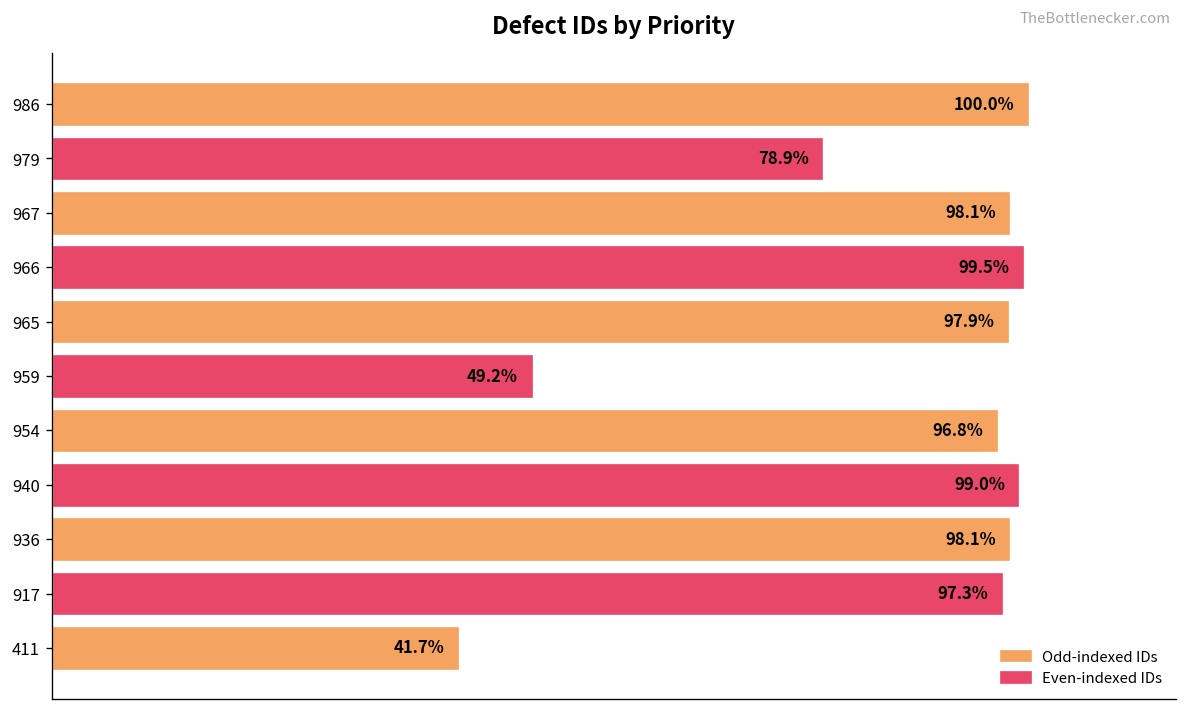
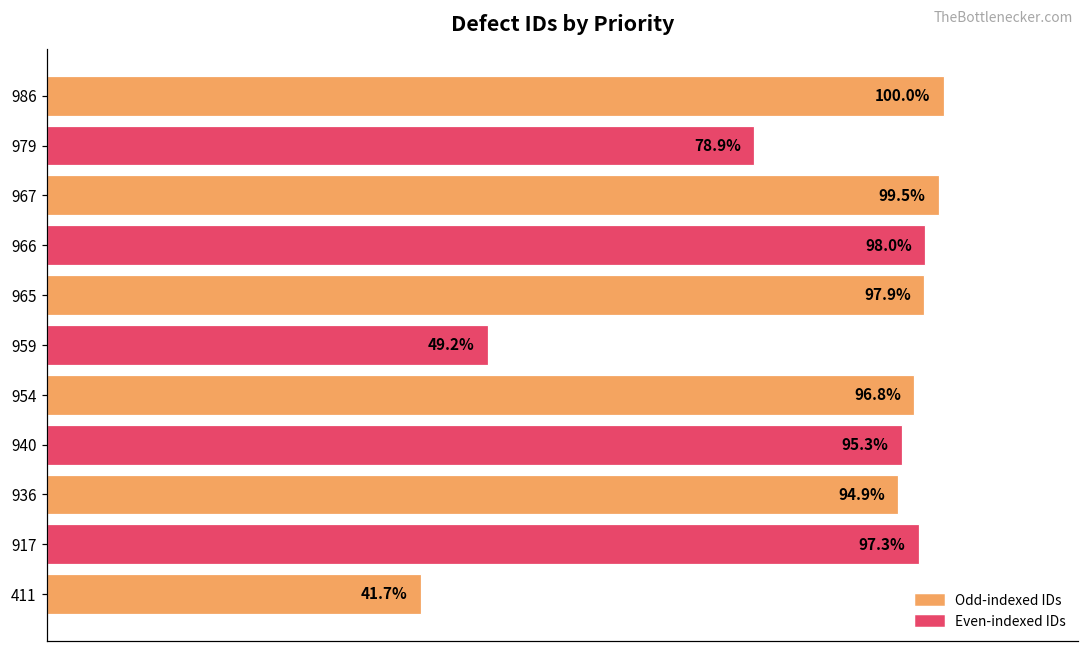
  {
    "986": "100.0%",
    "979": "78.9%",
-   "967": "98.1%",
-   "966": "99.5%",
+   "967": "99.5%",
+   "966": "98.0%",
    "965": "97.9%",
    "959": "49.2%",
    "954": "96.8%",
-   "940": "99.0%",
-   "936": "98.1%",
+   "940": "95.3%",
+   "936": "94.9%",
    "917": "97.3%",
    "411": "41.7%"
  }
